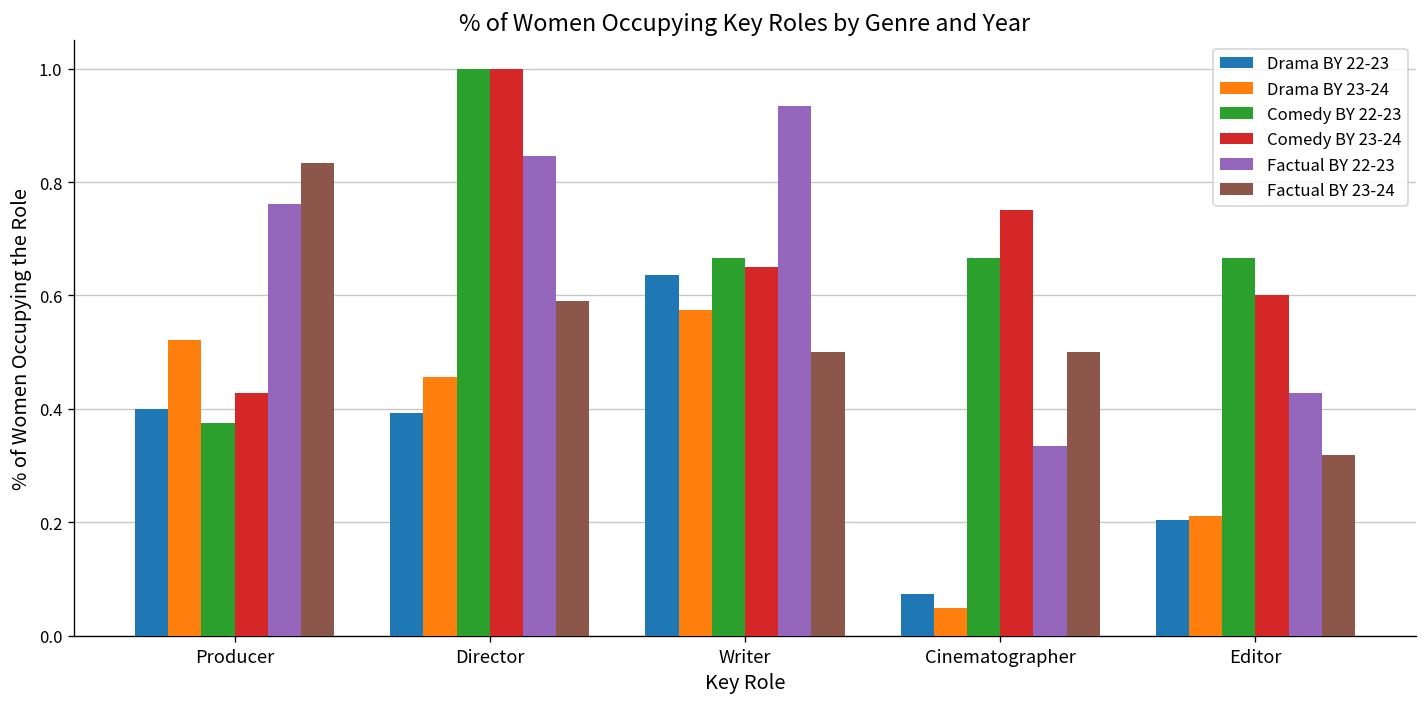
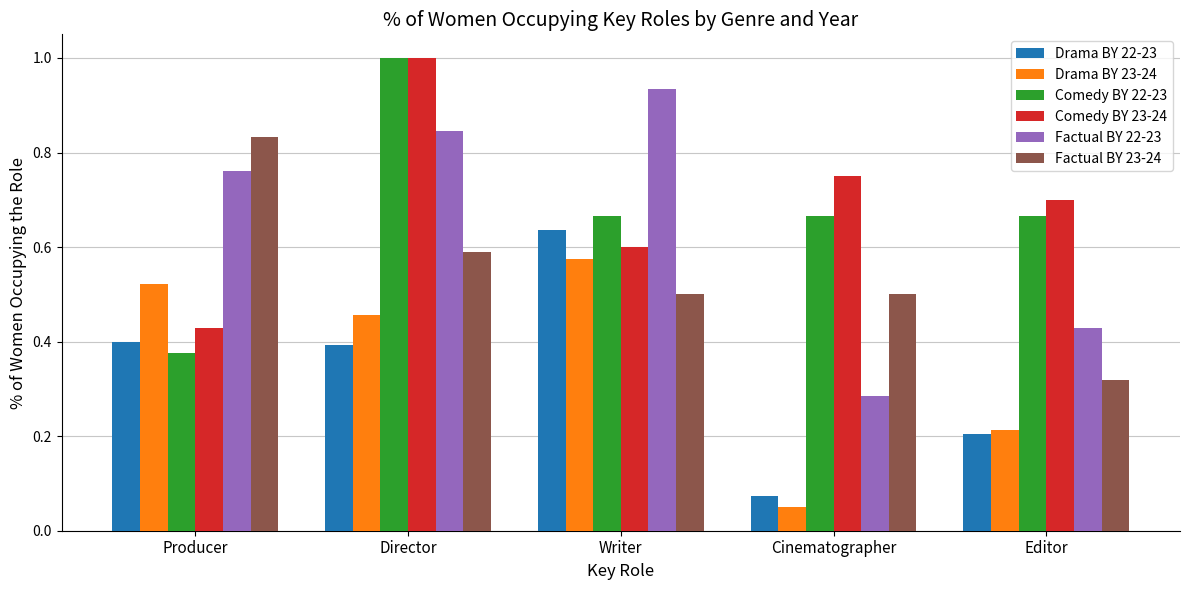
  {
    "Drama BY 22-23": {
      "Producer": 0.40,
      "Director": 0.39,
      "Writer": 0.64,
      "Cinematographer": 0.07,
      "Editor": 0.20
    },
    "Drama BY 23-24": {
      "Producer": 0.52,
      "Director": 0.46,
      "Writer": 0.57,
      "Cinematographer": 0.05,
      "Editor": 0.21
    },
    "Comedy BY 22-23": {
      "Producer": 0.38,
      "Director": 1.00,
      "Writer": 0.67,
      "Cinematographer": 0.67,
      "Editor": 0.67
    },
    "Comedy BY 23-24": {
      "Producer": 0.43,
      "Director": 1.00,
-     "Writer": 0.65,
+     "Writer": 0.60,
      "Cinematographer": 0.75,
-     "Editor": 0.6
+     "Editor": 0.7
    },
    "Factual BY 22-23": {
      "Producer": 0.76,
      "Director": 0.85,
      "Writer": 0.93,
-     "Cinematographer": 0.34,
+     "Cinematographer": 0.29,
      "Editor": 0.43
    },
    "Factual BY 23-24": {
      "Producer": 0.83,
      "Director": 0.59,
      "Writer": 0.50,
      "Cinematographer": 0.50,
      "Editor": 0.32
    }
  }
